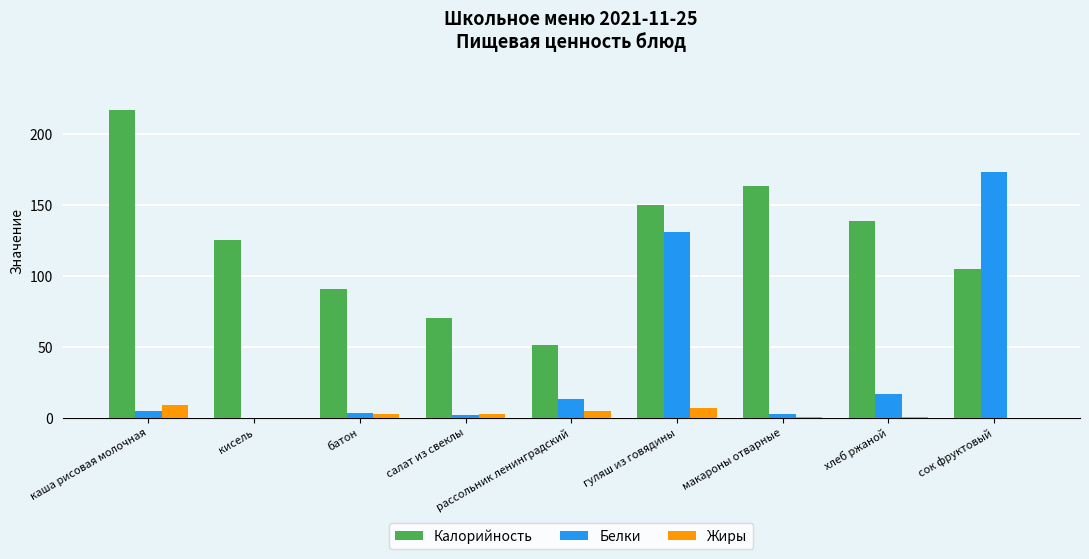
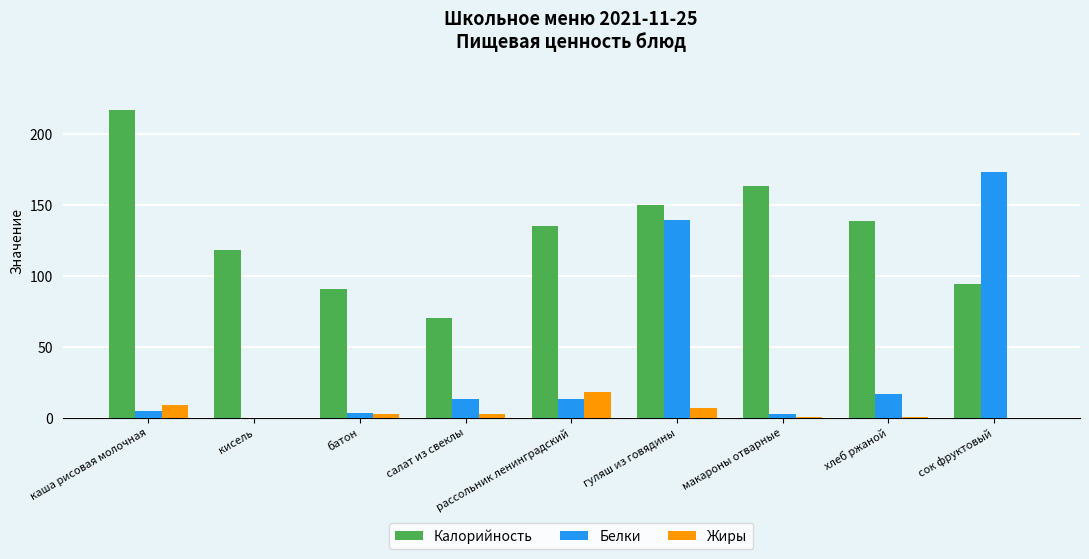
  {
    "Калорийность": {
      "каша рисовая молочная": 217,
-     "кисель": 125,
+     "кисель": 118,
      "батон": 91,
      "салат из свеклы": 70,
-     "рассольник ленинградский": 51,
+     "рассольник ленинградский": 135,
      "гуляш из говядины": 150,
      "макароны отварные": 163,
      "хлеб ржаной": 139,
-     "сок фруктовый": 105
+     "сок фруктовый": 94
    },
    "Белки": {
      "каша рисовая молочная": 4,
      "кисель": 0,
      "батон": 3,
-     "салат из свеклы": 2,
+     "салат из свеклы": 13,
      "рассольник ленинградский": 13,
-     "гуляш из говядины": 131,
+     "гуляш из говядины": 139,
      "макароны отварные": 3,
      "хлеб ржаной": 16,
      "сок фруктовый": 173
    },
    "Жиры": {
      "каша рисовая молочная": 9,
      "кисель": 0,
      "батон": 3,
      "салат из свеклы": 3,
-     "рассольник ленинградский": 5,
+     "рассольник ленинградский": 18,
      "гуляш из говядины": 7,
      "сок фруктовый": 0
    }
  }
